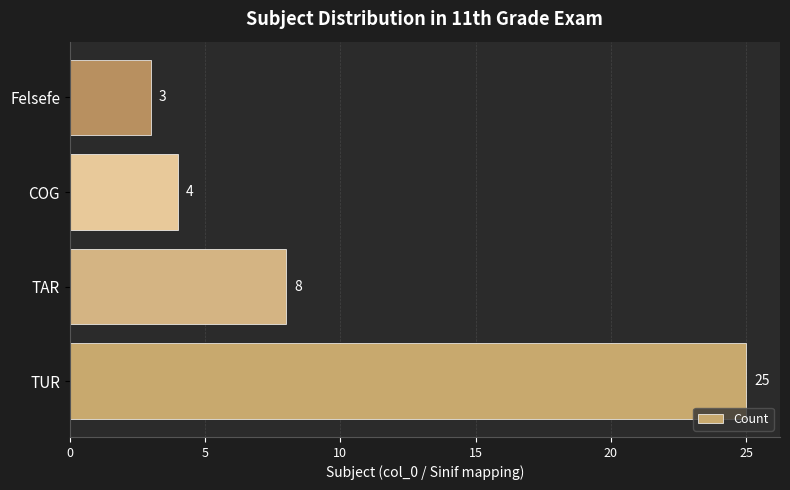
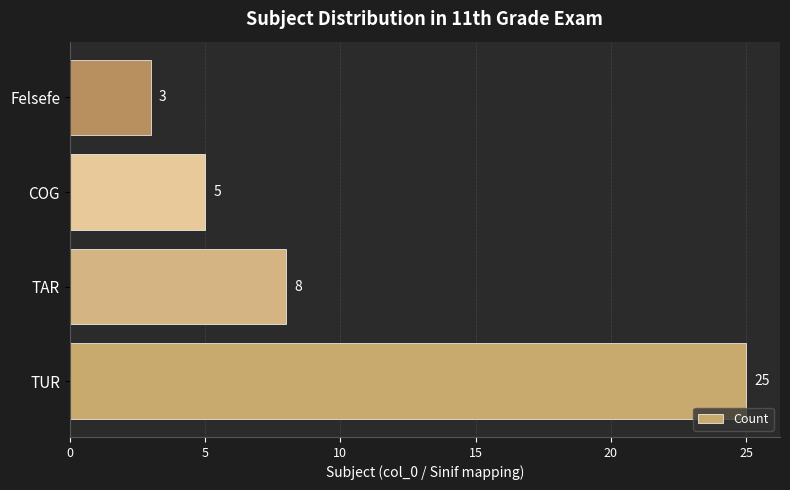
  {
    "Felsefe": 3,
-   "COG": 4,
+   "COG": 5,
    "TAR": 8,
    "TUR": 25
  }
